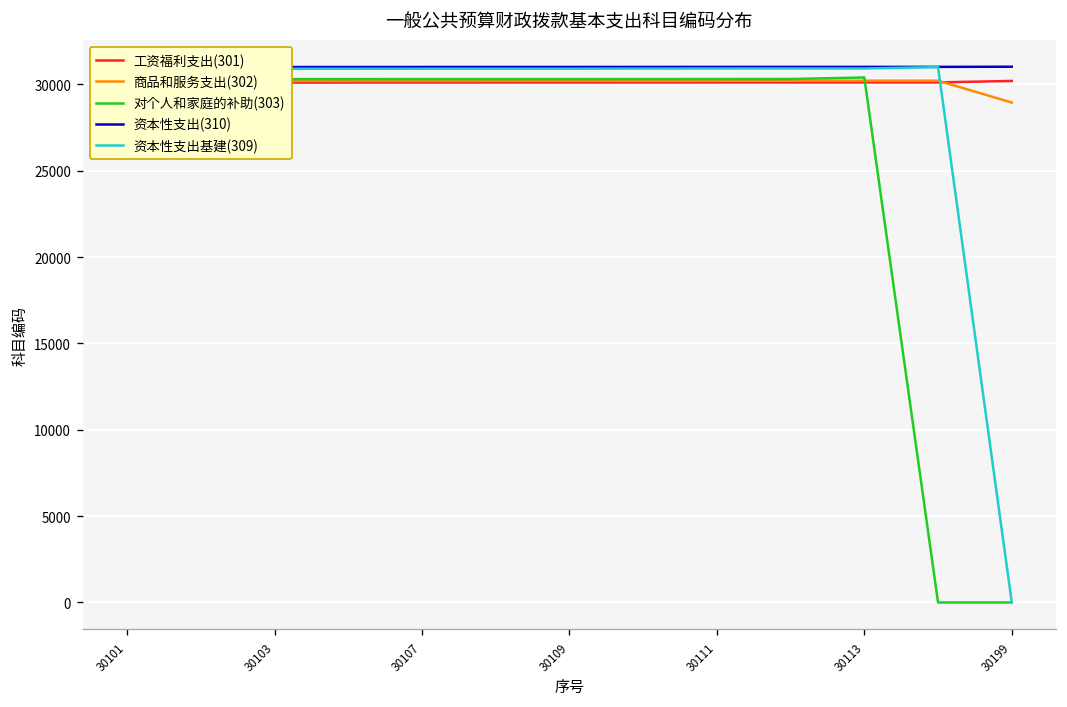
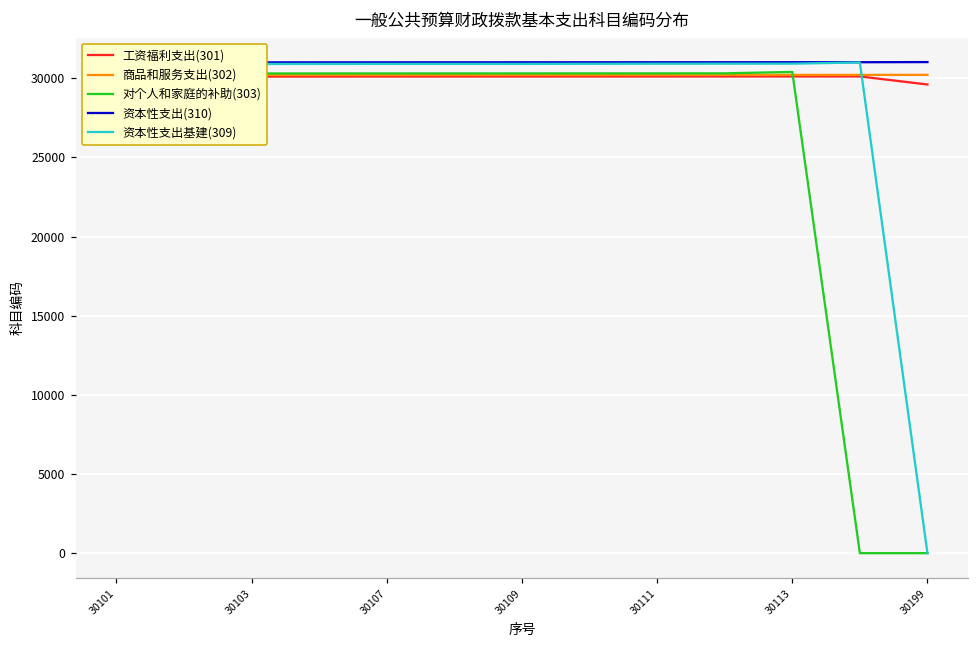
  {
    "工资福利支出(301)": {
-     "30199": 30200
+     "30199": 29600
    },
    "商品和服务支出(302)": {
-     "30199": 28900
+     "30199": 30200
    },
    "对个人和家庭的补助(303)": {
      "30113": 30400
    },
    "资本性支出(310)": {
      "30199": 31000
    }
  }
